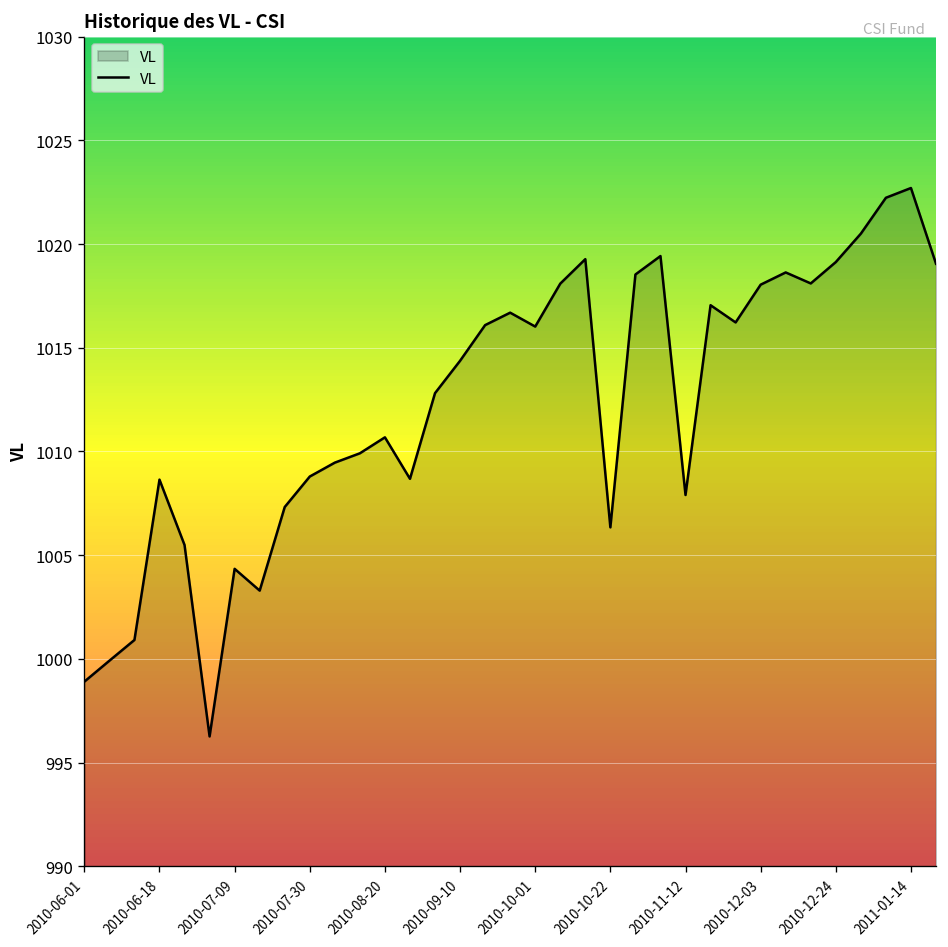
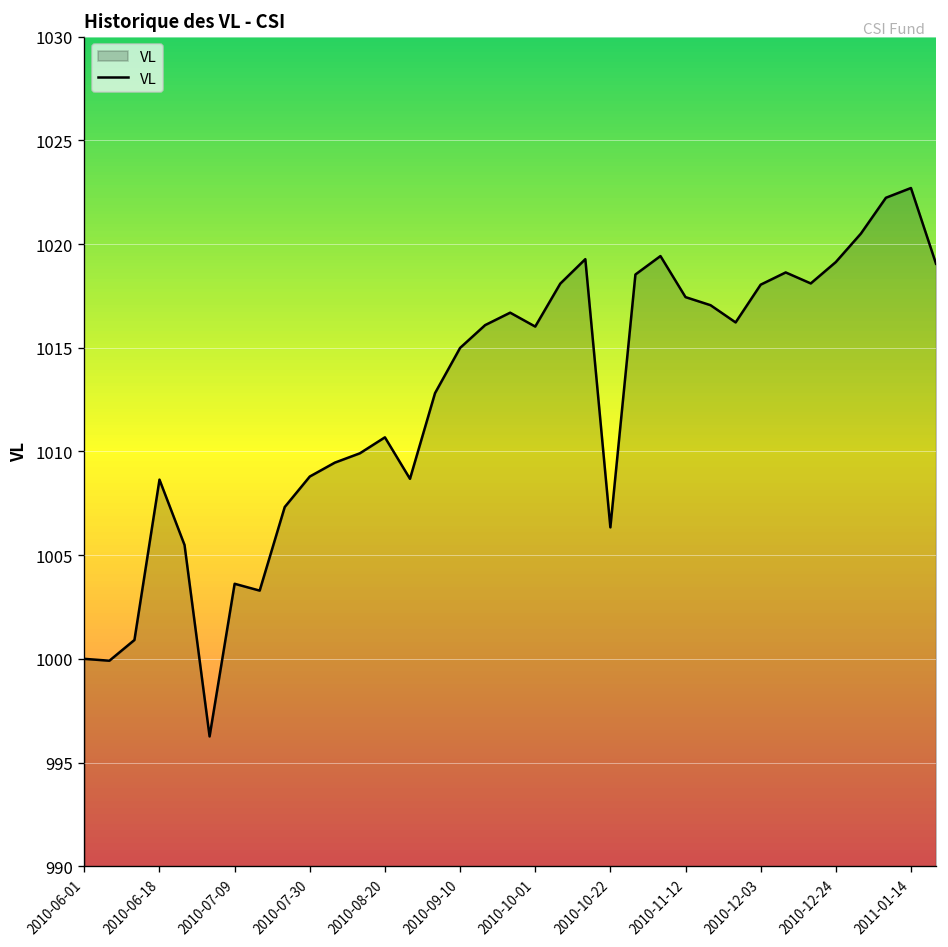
  {
-   "2010-06-01": 998.9,
+   "2010-06-01": 1000.0,
    "2010-06-18": 1008.6,
-   "2010-07-09": 1004.3,
+   "2010-07-09": 1003.6,
    "2010-07-30": 1008.8,
    "2010-08-20": 1010.7,
-   "2010-09-10": 1014.4,
+   "2010-09-10": 1015.0,
    "2010-10-01": 1016.0,
    "2010-10-22": 1006.3,
-   "2010-11-12": 1007.9,
+   "2010-11-12": 1017.4,
    "2010-12-03": 1018.0,
    "2010-12-24": 1019.1,
    "2011-01-14": 1022.7
  }
